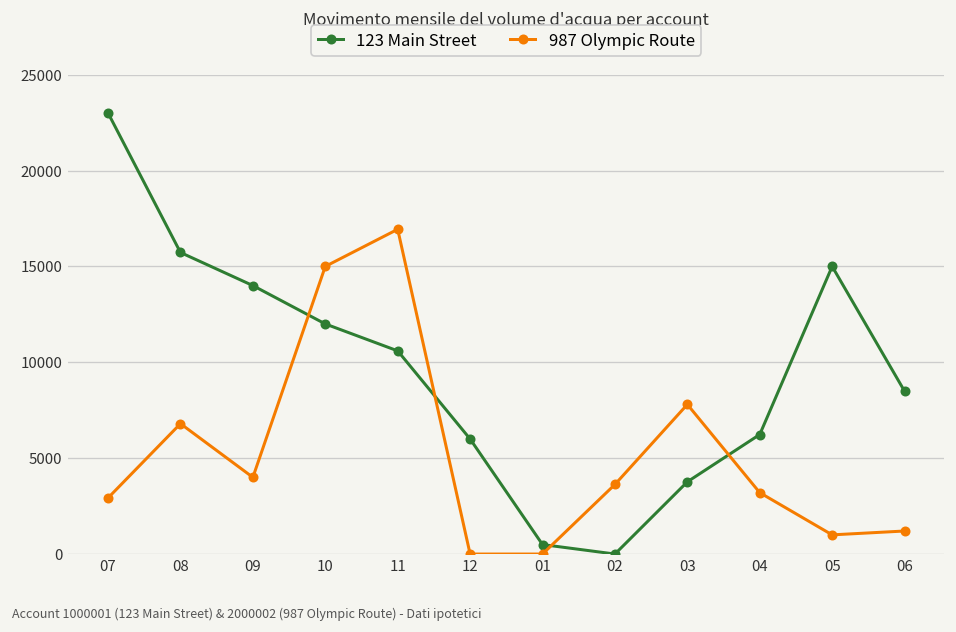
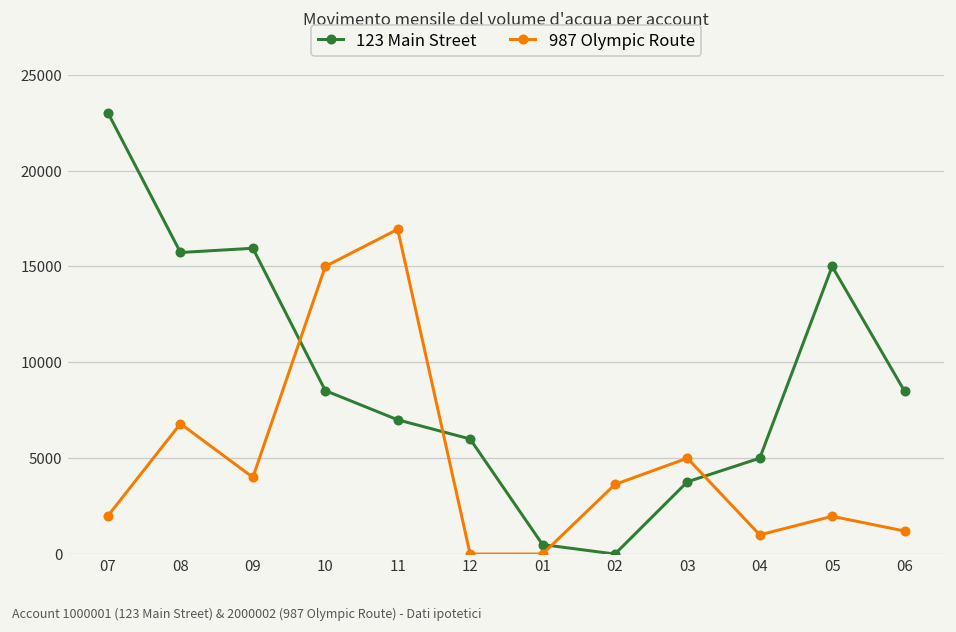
  {
    "123 Main Street": {
      "07": 23000,
      "08": 15700,
-     "09": 14000,
-     "10": 12000,
-     "11": 10600,
+     "09": 15900,
+     "10": 8500,
+     "11": 7000,
      "12": 6000,
      "01": 500,
      "02": 0,
      "03": 3800,
-     "04": 6200,
+     "04": 5000,
      "05": 15000,
      "06": 8500
    },
    "987 Olympic Route": {
-     "07": 2900,
+     "07": 2000,
      "08": 6800,
      "09": 4000,
      "10": 15000,
      "11": 16900,
      "12": 0,
      "01": 0,
      "02": 3600,
-     "03": 7800,
-     "04": 3200,
-     "05": 1000,
+     "03": 5000,
+     "04": 1000,
+     "05": 2000,
      "06": 1200
    }
  }
